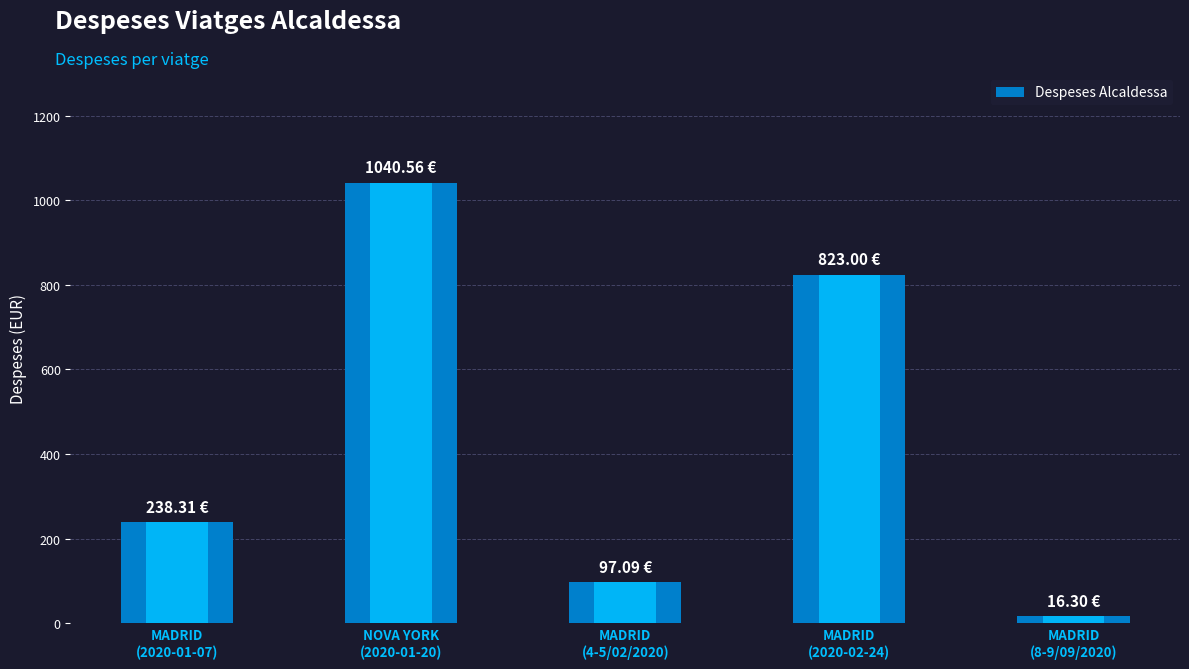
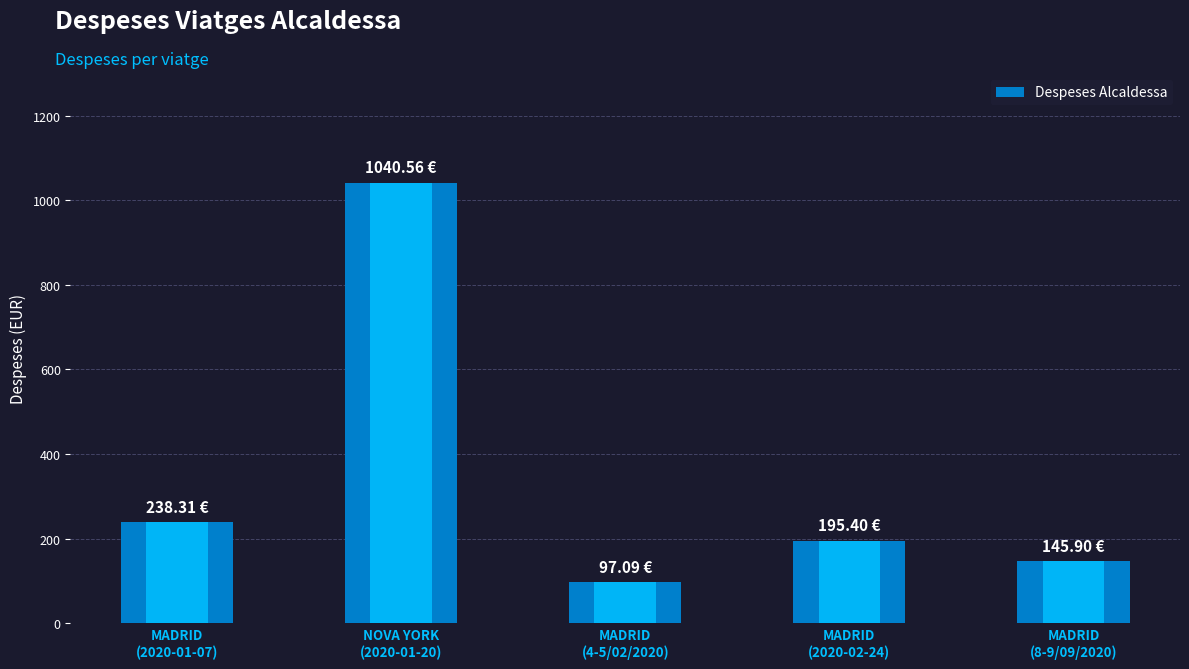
  {
    "MADRID (2020-01-07)": 238.31,
    "NOVA YORK (2020-01-20)": 1040.56,
    "MADRID (4-5/02/2020)": 97.09,
-   "MADRID (2020-02-24)": 823.00,
-   "MADRID (8-9/09/2020)": 16.30
+   "MADRID (2020-02-24)": 195.40,
+   "MADRID (8-9/09/2020)": 145.90
  }
